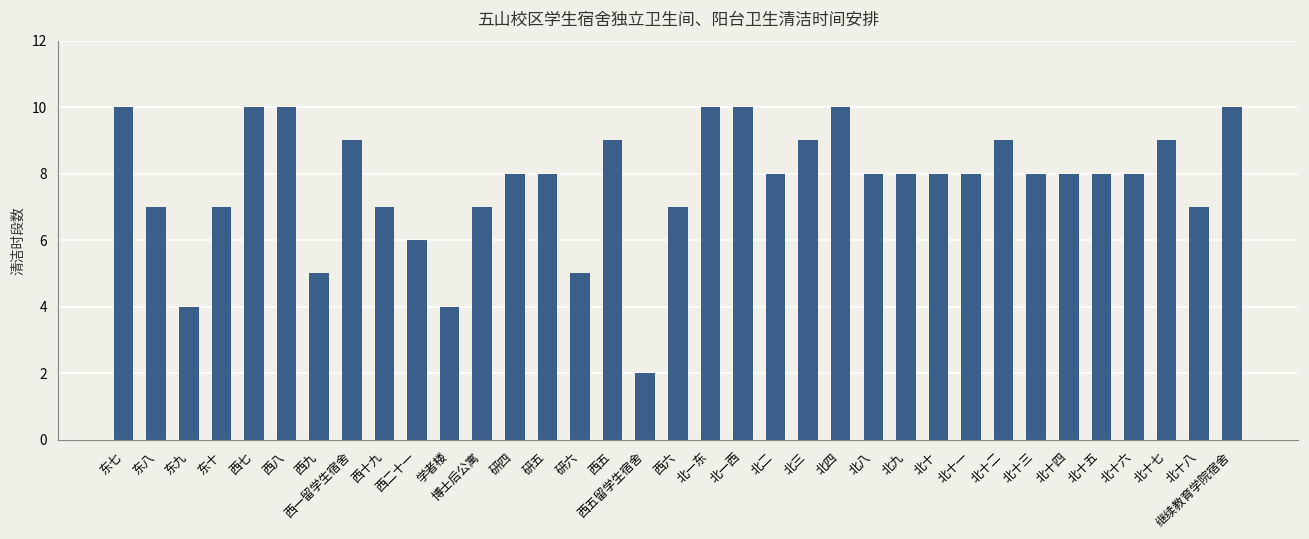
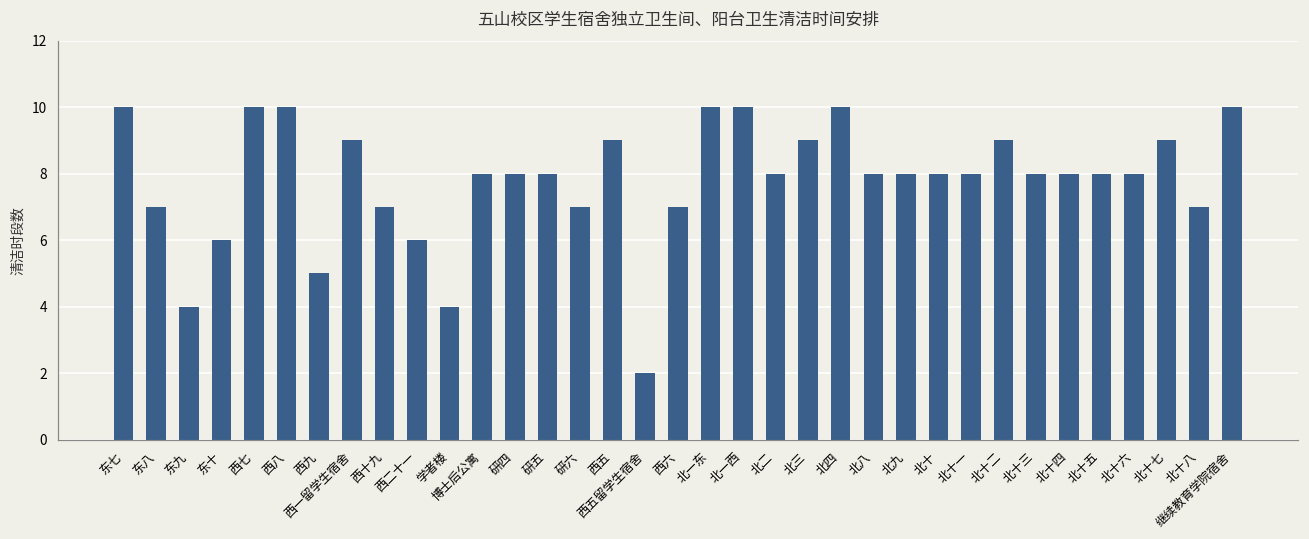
  {
    "东七": 10,
    "东八": 7,
    "东九": 4,
-   "东十": 7,
+   "东十": 6,
    "西七": 10,
    "西八": 10,
    "西九": 5,
    "西一留学生宿舍": 9,
    "西十九": 7,
    "西二十一": 6,
    "学者楼": 4,
-   "博士后公寓": 7,
+   "博士后公寓": 8,
    "研四": 8,
    "研五": 8,
-   "研六": 5,
+   "研六": 7,
    "西五": 9,
    "西五留学生宿舍": 2,
    "西六": 7,
    "北一东": 10,
    "北一西": 10,
    "北二": 8,
    "北三": 9,
    "北四": 10,
    "北八": 8,
    "北九": 8,
    "北十": 8,
    "北十一": 8,
    "北十二": 9,
    "北十三": 8,
    "北十四": 8,
    "北十五": 8,
    "北十六": 8,
    "北十七": 9,
    "北十八": 7,
    "继续教育学院宿舍": 10
  }
